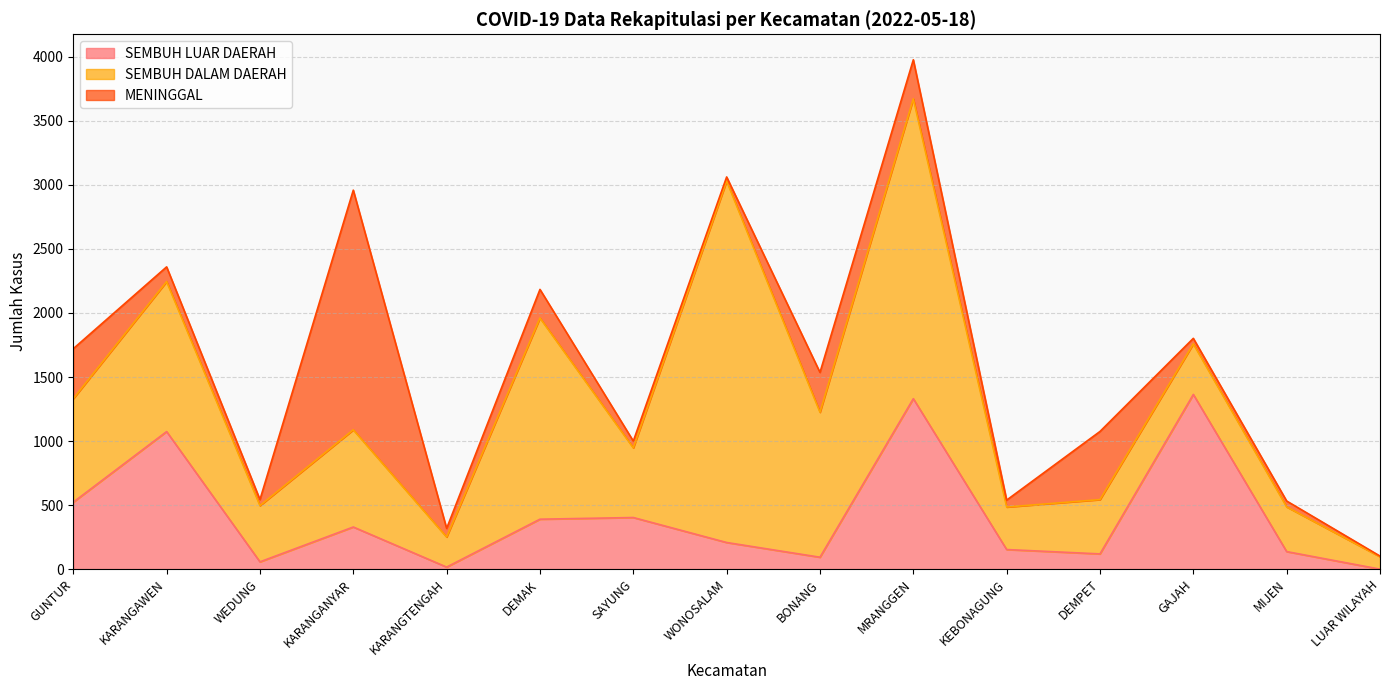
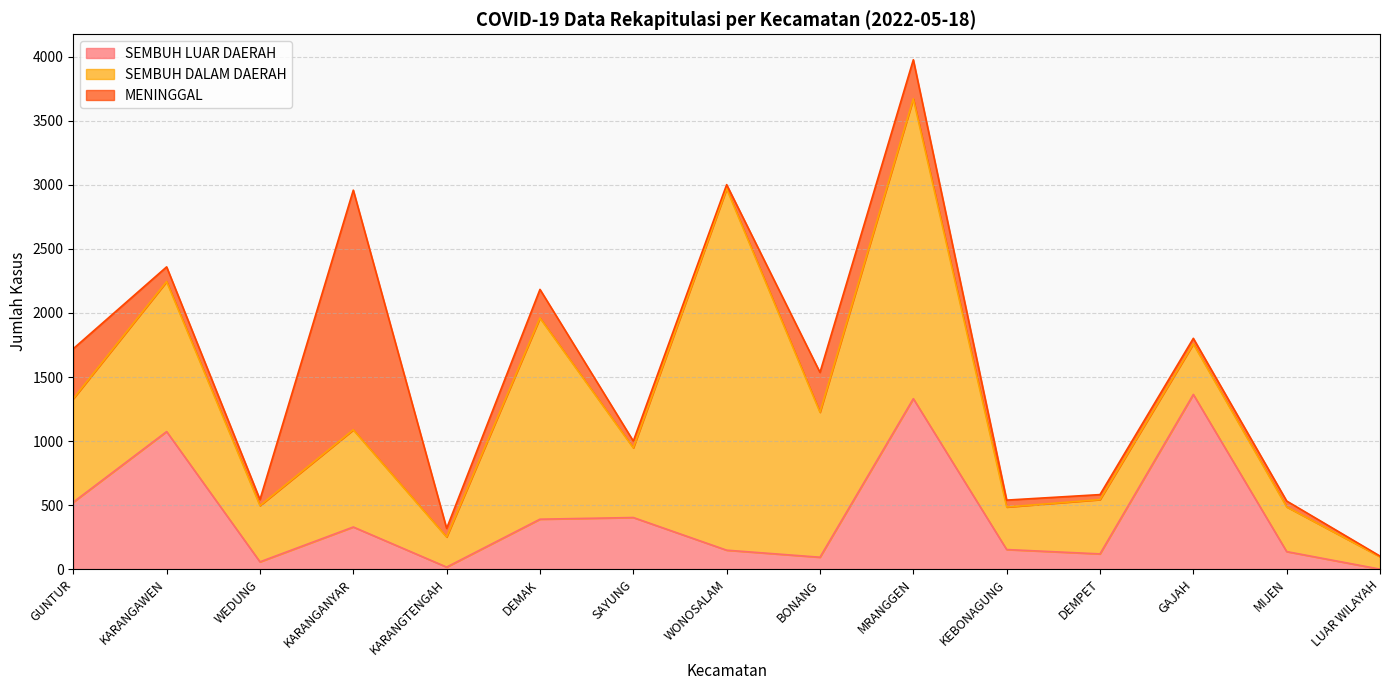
  {
    "SEMBUH LUAR DAERAH": {
      "GUNTUR": 520,
      "KARANGAWEN": 1070,
      "WEDUNG": 60,
      "KARANGANYAR": 330,
      "KARANGTENGAH": 20,
      "DEMAK": 390,
      "SAYUNG": 400,
-     "WONOSALAM": 210,
+     "WONOSALAM": 150,
      "BONANG": 90,
      "MRANGGEN": 1330,
      "KEBONAGUNG": 150,
      "DEMPET": 120,
      "GAJAH": 1360,
      "MIJEN": 140,
      "LUAR WILAYAH": 0
    },
    "SEMBUH DALAM DAERAH": {
      "GUNTUR": 810,
      "KARANGAWEN": 1170,
      "WEDUNG": 440,
      "KARANGANYAR": 760,
      "KARANGTENGAH": 240,
      "DEMAK": 1570,
      "SAYUNG": 540,
      "WONOSALAM": 2820,
      "BONANG": 1130,
      "MRANGGEN": 2340,
      "KEBONAGUNG": 330,
      "DEMPET": 420,
      "GAJAH": 400,
      "MIJEN": 350
    },
    "MENINGGAL": {
      "GUNTUR": 390,
      "KARANGAWEN": 120,
      "WEDUNG": 50,
      "KARANGANYAR": 1870,
      "KARANGTENGAH": 70,
      "DEMAK": 220,
      "SAYUNG": 50,
      "WONOSALAM": 30,
      "BONANG": 310,
      "MRANGGEN": 310,
      "KEBONAGUNG": 50,
-     "DEMPET": 530,
+     "DEMPET": 40,
      "GAJAH": 40,
      "MIJEN": 50
    }
  }
